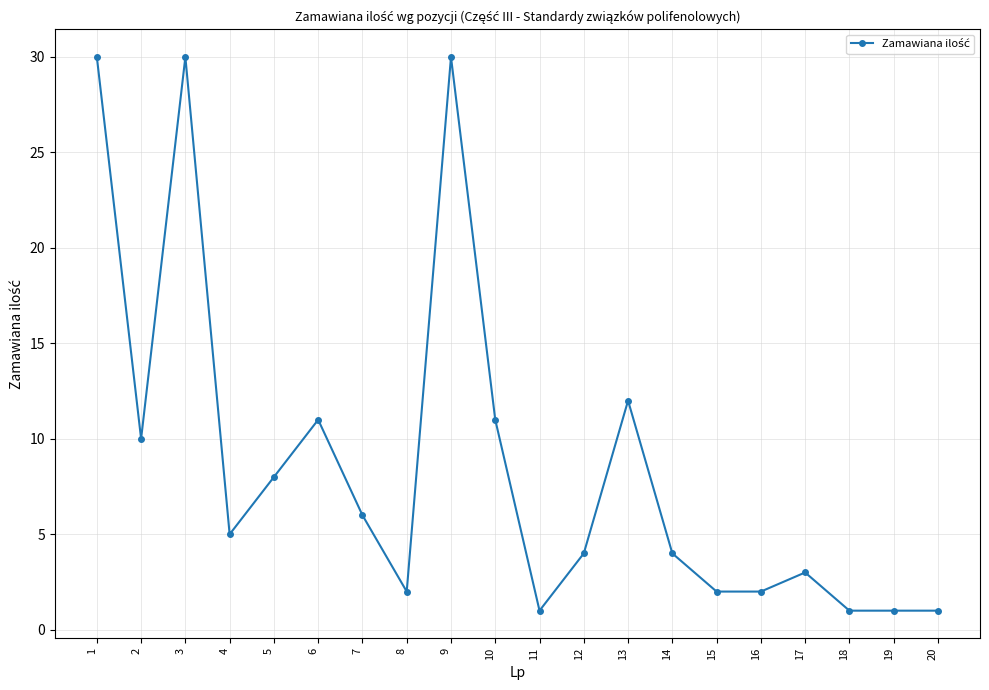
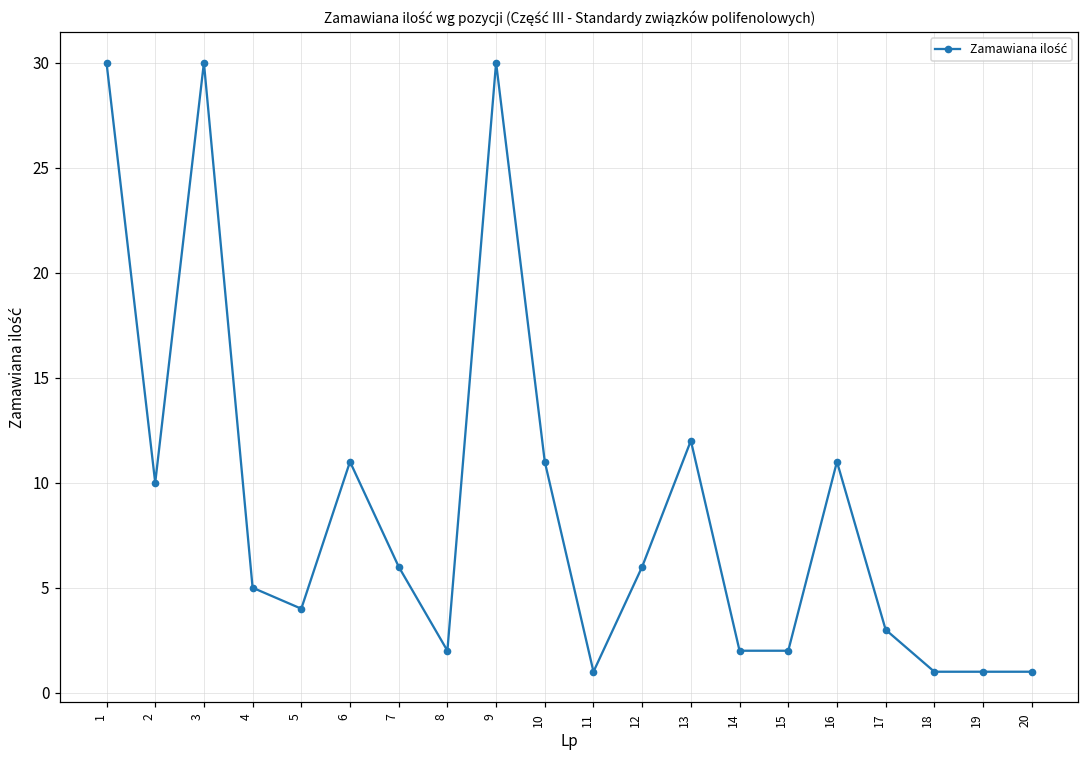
  {
    "1": 30,
    "2": 10,
    "3": 30,
    "4": 5,
-   "5": 8,
+   "5": 4,
    "6": 11,
    "7": 6,
    "8": 2,
    "9": 30,
    "10": 11,
    "11": 1,
-   "12": 4,
+   "12": 6,
    "13": 12,
-   "14": 4,
+   "14": 2,
    "15": 2,
-   "16": 2,
+   "16": 11,
    "17": 3,
    "18": 1,
    "19": 1,
    "20": 1
  }
